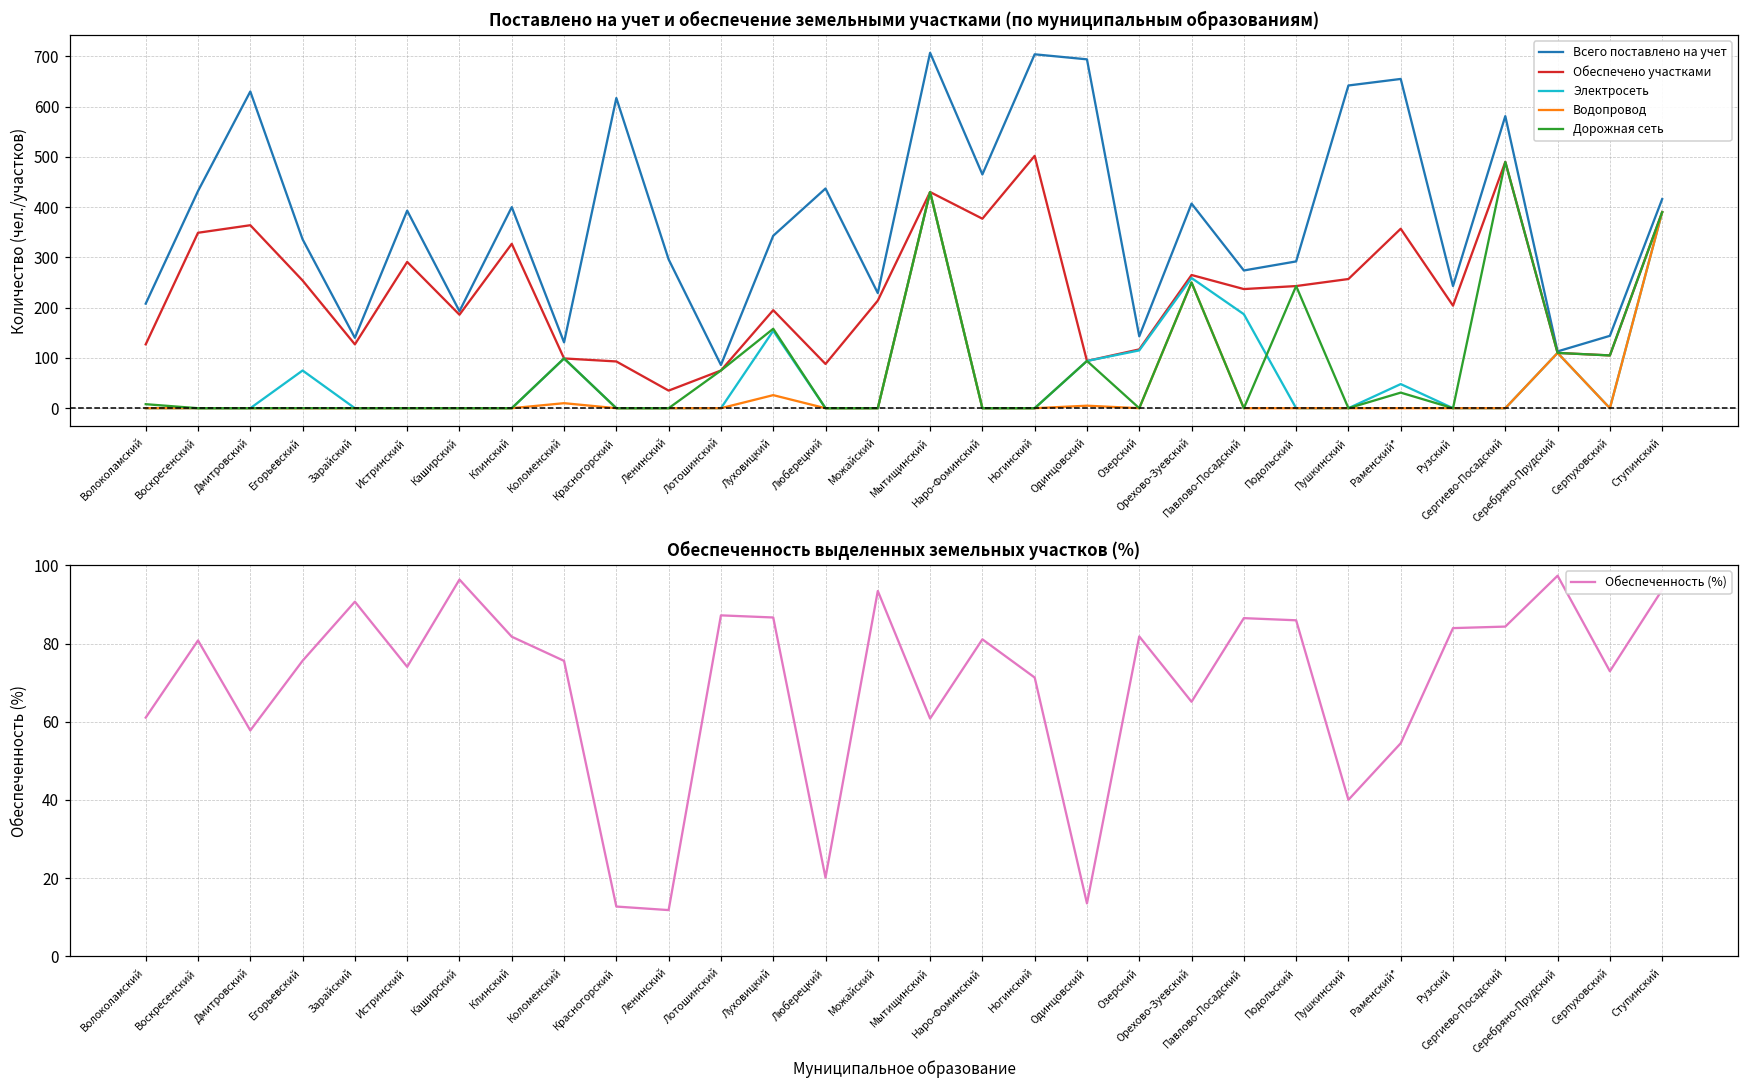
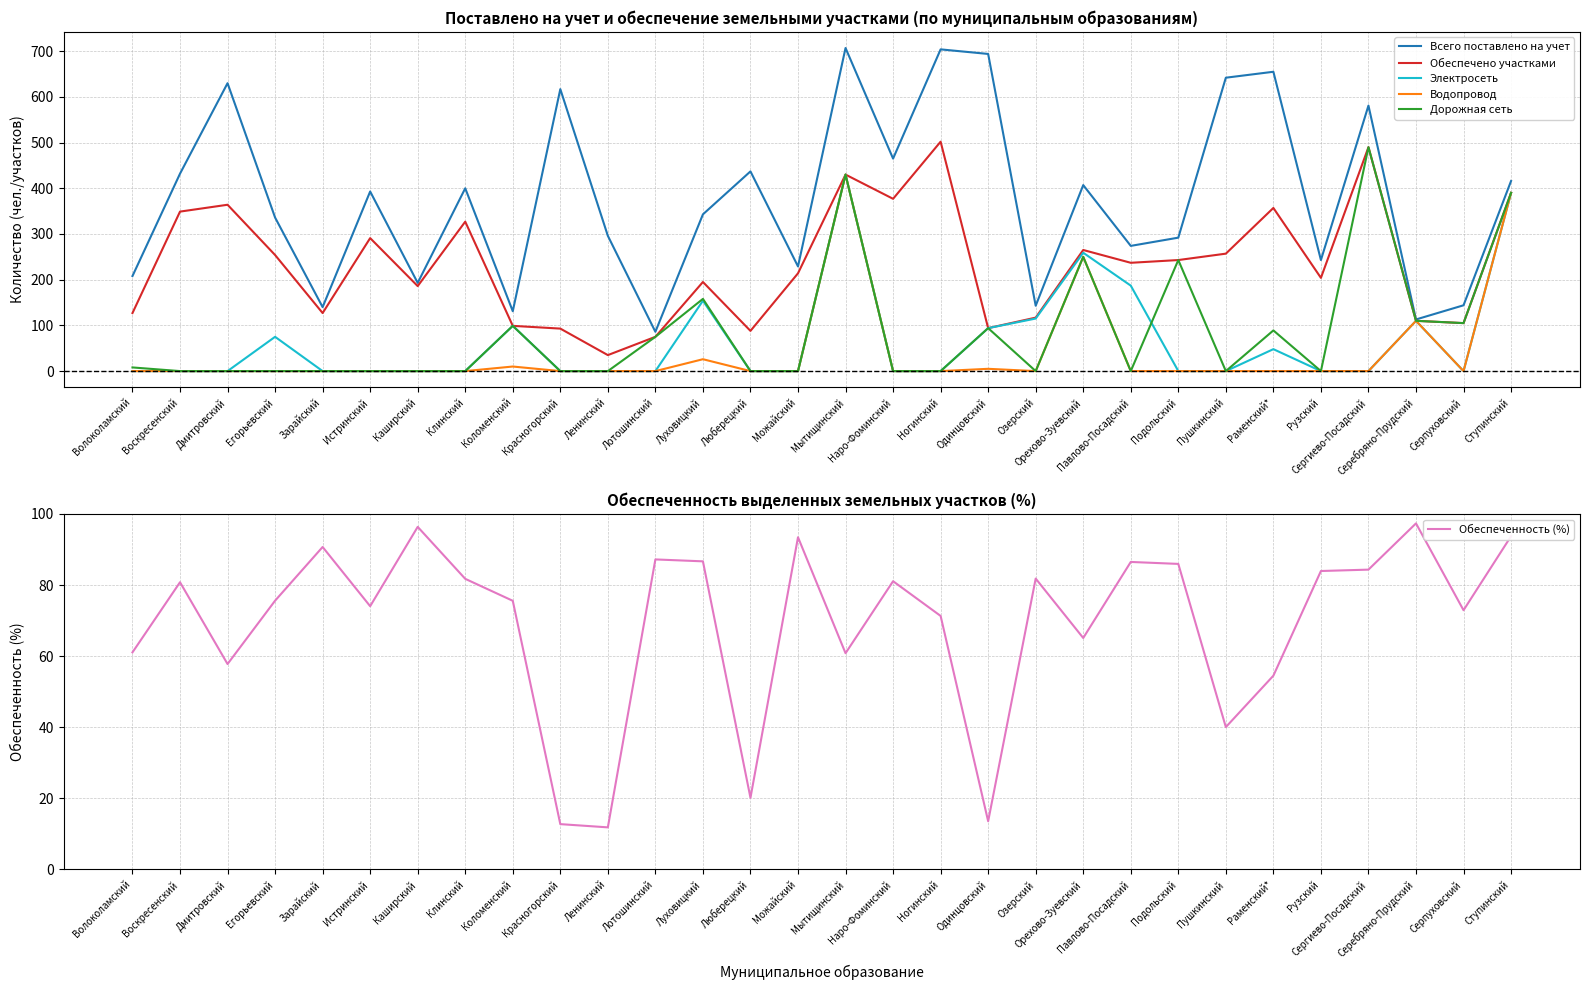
  {
    "Поставлено на учет и обеспечение земельными участками (по муниципальным образованиям)": {
      "Всего поставлено на учет": {
        "Волоколамский": 210,
        "Воскресенский": 430,
        "Дмитровский": 630,
        "Егорьевский": 340,
        "Зарайский": 140,
        "Истринский": 390,
        "Каширский": 190,
        "Клинский": 400,
        "Коломенский": 130,
        "Красногорский": 620,
        "Ленинский": 300,
        "Лотошинский": 90,
        "Луховицкий": 340,
        "Люберецкий": 440,
        "Можайский": 230,
        "Мытищинский": 710,
        "Наро-Фоминский": 470,
        "Ногинский": 700,
        "Одинцовский": 690,
        "Озерский": 140,
        "Орехово-Зуевский": 410,
        "Павлово-Посадский": 270,
        "Подольский": 290,
        "Пушкинский": 640,
        "Раменский*": 660,
        "Рузский": 240,
        "Сергиево-Посадский": 580,
        "Серпуховский": 140,
        "Ступинский": 420
      },
      "Обеспечено участками": {
        "Волоколамский": 130,
        "Воскресенский": 350,
        "Дмитровский": 360,
        "Егорьевский": 250,
        "Зарайский": 130,
        "Истринский": 290,
        "Каширский": 190,
        "Клинский": 330,
        "Красногорский": 90,
        "Ленинский": 40,
        "Луховицкий": 200,
        "Люберецкий": 90,
        "Можайский": 210,
        "Наро-Фоминский": 380,
        "Ногинский": 500,
        "Орехово-Зуевский": 270,
        "Павлово-Посадский": 240,
        "Пушкинский": 260,
        "Раменский*": 360,
        "Рузский": 200
      },
      "Электросеть": {
        "Егорьевский": 80,
        "Орехово-Зуевский": 260,
        "Павлово-Посадский": 190,
        "Раменский*": 50
      },
      "Водопровод": {
        "Коломенский": 10,
        "Луховицкий": 30,
        "Одинцовский": 10,
        "Раменский*": 0
      },
      "Дорожная сеть": {
        "Волоколамский": 10,
-       "Раменский*": 30
+       "Раменский*": 90
      }
    },
    "Обеспеченность выделенных земельных участков (%)": {
      "Волоколамский": 61,
      "Воскресенский": 81,
      "Дмитровский": 58,
      "Егорьевский": 76,
      "Зарайский": 91,
      "Истринский": 74,
      "Каширский": 96,
      "Клинский": 82,
      "Коломенский": 76,
      "Красногорский": 13,
      "Ленинский": 12,
      "Лотошинский": 87,
      "Луховицкий": 87,
      "Люберецкий": 20,
      "Можайский": 93,
      "Мытищинский": 61,
      "Наро-Фоминский": 81,
      "Ногинский": 71,
      "Одинцовский": 14,
      "Озерский": 82,
      "Орехово-Зуевский": 65,
      "Павлово-Посадский": 87,
      "Подольский": 86,
      "Пушкинский": 40,
      "Раменский*": 55,
      "Рузский": 84,
      "Сергиево-Посадский": 84,
      "Серебряно-Прудский": 97,
      "Серпуховский": 73
    }
  }
